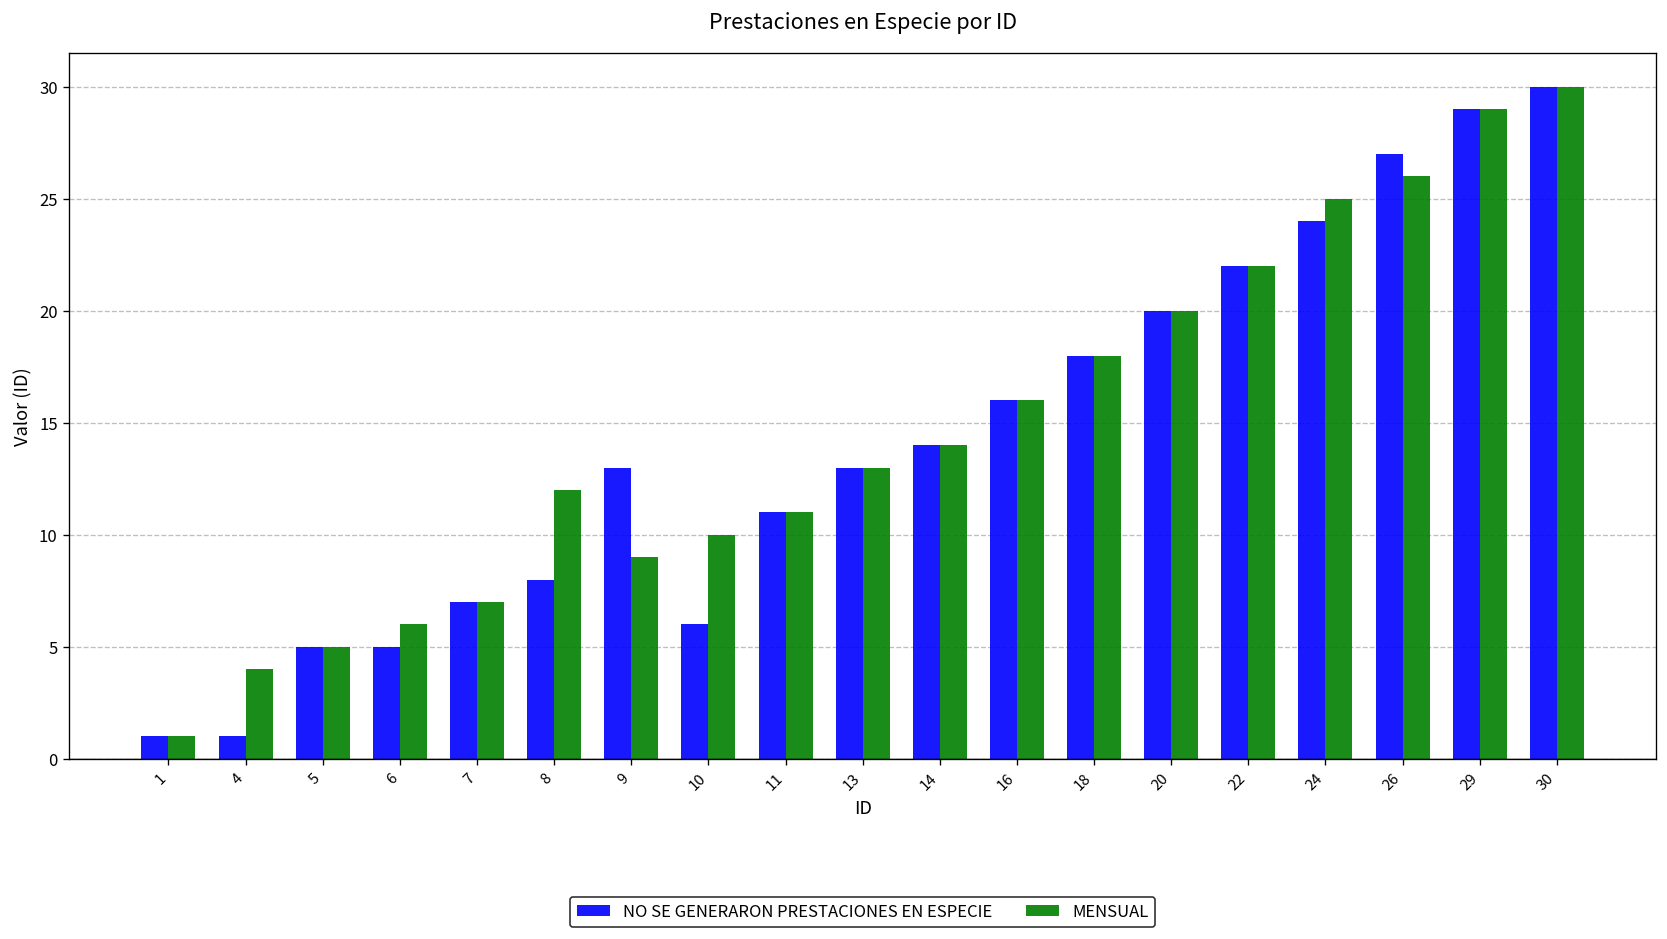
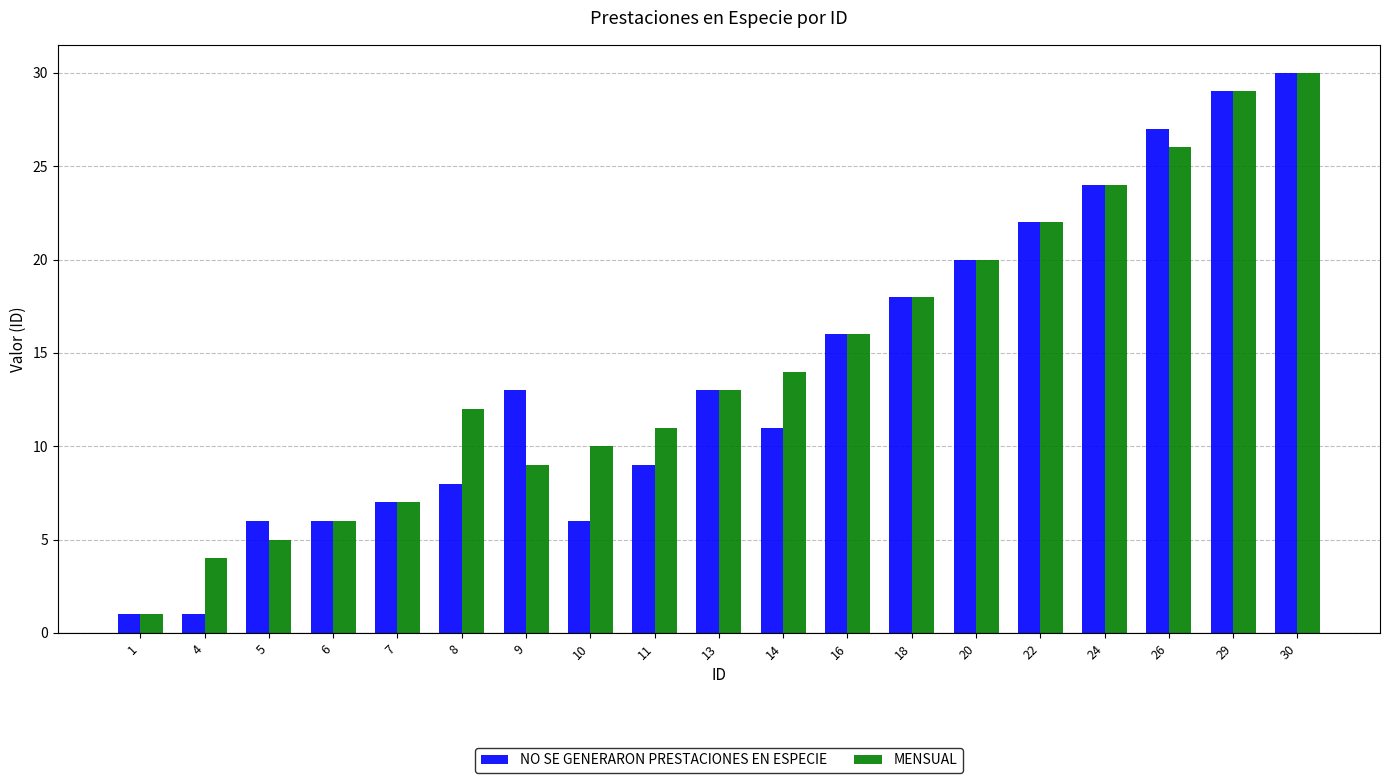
  {
    "NO SE GENERARON PRESTACIONES EN ESPECIE": {
      "1": 1,
      "4": 1,
-     "5": 5,
-     "6": 5,
+     "5": 6,
+     "6": 6,
      "7": 7,
      "8": 8,
      "9": 13,
      "10": 6,
-     "11": 11,
+     "11": 9,
      "13": 13,
-     "14": 14,
+     "14": 11,
      "16": 16,
      "18": 18,
      "20": 20,
      "22": 22,
      "24": 24,
      "26": 27,
      "29": 29,
      "30": 30
    },
    "MENSUAL": {
      "1": 1,
      "4": 4,
      "5": 5,
      "6": 6,
      "7": 7,
      "8": 12,
      "9": 9,
      "10": 10,
      "11": 11,
      "13": 13,
      "14": 14,
      "16": 16,
      "18": 18,
      "20": 20,
      "22": 22,
-     "24": 25,
+     "24": 24,
      "26": 26,
      "29": 29,
      "30": 30
    }
  }
